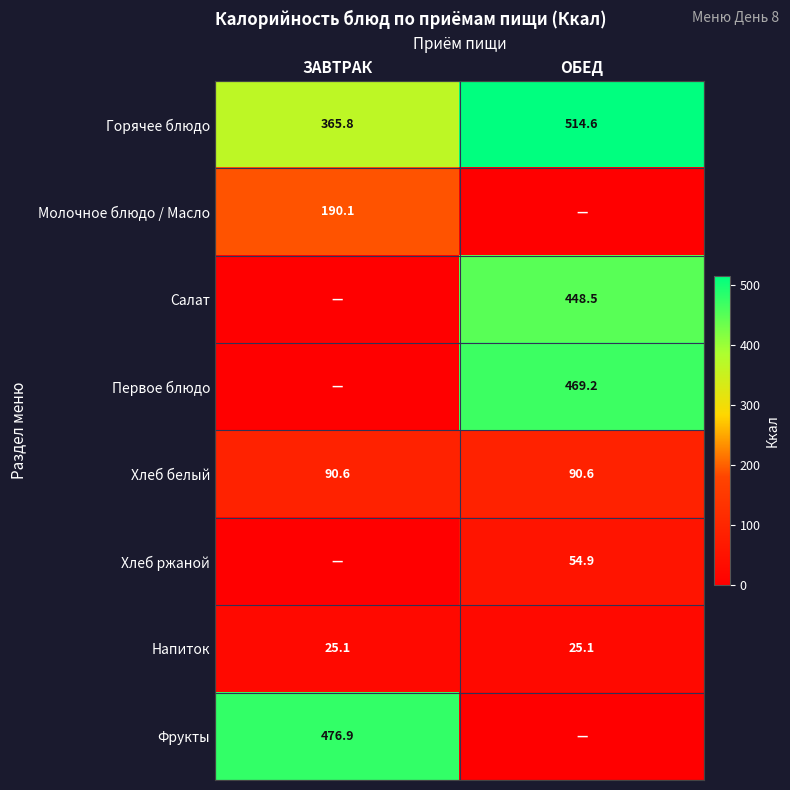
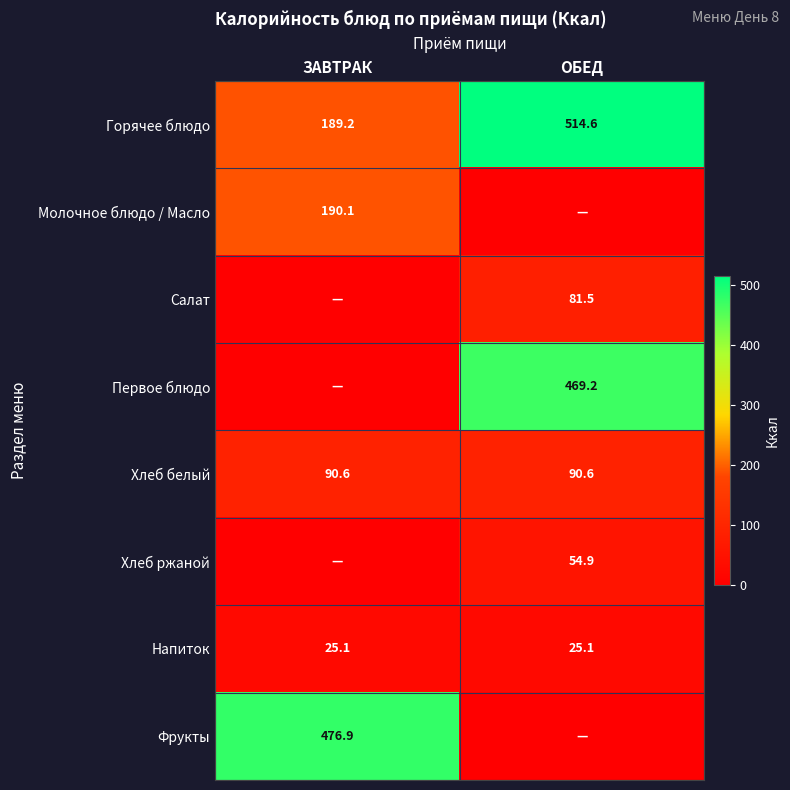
  {
    "Горячее блюдо": {
-     "ЗАВТРАК": 365.8,
+     "ЗАВТРАК": 189.2,
      "ОБЕД": 514.6
    },
    "Молочное блюдо / Масло": {
      "ЗАВТРАК": 190.1
    },
    "Салат": {
-     "ОБЕД": 448.5
+     "ОБЕД": 81.5
    },
    "Первое блюдо": {
      "ОБЕД": 469.2
    },
    "Хлеб белый": {
      "ЗАВТРАК": 90.6,
      "ОБЕД": 90.6
    },
    "Хлеб ржаной": {
      "ОБЕД": 54.9
    },
    "Напиток": {
      "ЗАВТРАК": 25.1,
      "ОБЕД": 25.1
    },
    "Фрукты": {
      "ЗАВТРАК": 476.9
    }
  }
